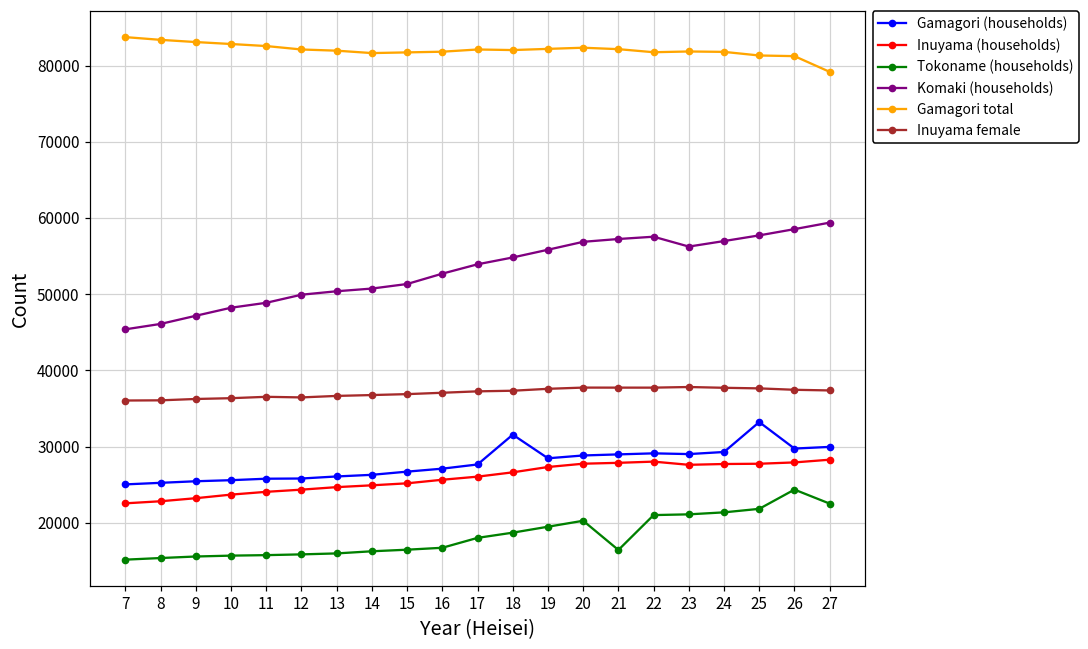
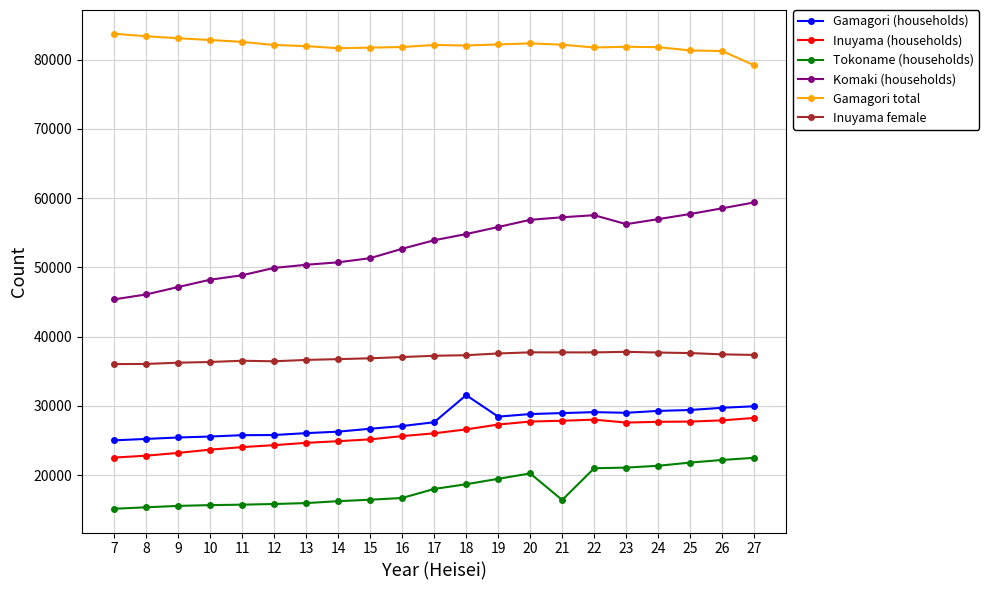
  {
    "Gamagori (households)": {
      "7": 25000,
      "8": 25000,
      "9": 25000,
      "10": 26000,
      "11": 26000,
      "12": 26000,
      "13": 26000,
      "14": 26000,
      "15": 27000,
      "16": 27000,
      "17": 28000,
      "18": 32000,
      "19": 28000,
      "20": 29000,
      "21": 29000,
      "22": 29000,
      "23": 29000,
      "24": 29000,
-     "25": 33000,
+     "25": 29000,
      "26": 30000,
      "27": 30000
    },
    "Inuyama (households)": {
      "7": 23000,
      "8": 23000,
      "9": 23000,
      "10": 24000,
      "11": 24000,
      "12": 24000,
      "13": 25000,
      "14": 25000,
      "15": 25000,
      "16": 26000,
      "17": 26000,
      "18": 27000,
      "19": 27000,
      "20": 28000,
      "21": 28000,
      "22": 28000,
      "23": 28000,
      "24": 28000,
      "25": 28000,
      "26": 28000,
      "27": 28000
    },
    "Tokoname (households)": {
      "7": 15000,
      "8": 15000,
      "9": 16000,
      "10": 16000,
      "11": 16000,
      "12": 16000,
      "13": 16000,
      "14": 16000,
      "15": 16000,
      "16": 17000,
      "17": 18000,
      "18": 19000,
      "19": 19000,
      "20": 20000,
      "21": 16000,
      "22": 21000,
      "23": 21000,
      "24": 21000,
      "25": 22000,
-     "26": 24000,
+     "26": 22000,
      "27": 23000
    },
    "Komaki (households)": {
      "7": 45000,
      "8": 46000,
      "9": 47000,
      "10": 48000,
      "11": 49000,
      "12": 50000,
      "13": 50000,
      "14": 51000,
      "15": 51000,
      "16": 53000,
      "17": 54000,
      "18": 55000,
      "19": 56000,
      "20": 57000,
      "21": 57000,
      "22": 58000,
      "23": 56000,
      "24": 57000,
      "25": 58000,
      "26": 59000,
      "27": 59000
    },
    "Gamagori total": {
      "7": 84000,
      "8": 83000,
      "9": 83000,
      "10": 83000,
      "11": 83000,
      "12": 82000,
      "13": 82000,
      "14": 82000,
      "15": 82000,
      "16": 82000,
      "17": 82000,
      "18": 82000,
      "19": 82000,
      "20": 82000,
      "21": 82000,
      "22": 82000,
      "23": 82000,
      "24": 82000,
      "25": 81000,
      "26": 81000,
      "27": 79000
    },
    "Inuyama female": {
      "7": 36000,
      "8": 36000,
      "9": 36000,
      "10": 36000,
      "11": 37000,
      "12": 36000,
      "13": 37000,
      "14": 37000,
      "15": 37000,
      "16": 37000,
      "17": 37000,
      "18": 37000,
      "19": 38000,
      "20": 38000,
      "21": 38000,
      "22": 38000,
      "23": 38000,
      "24": 38000,
      "25": 38000,
      "26": 37000,
      "27": 37000
    }
  }
